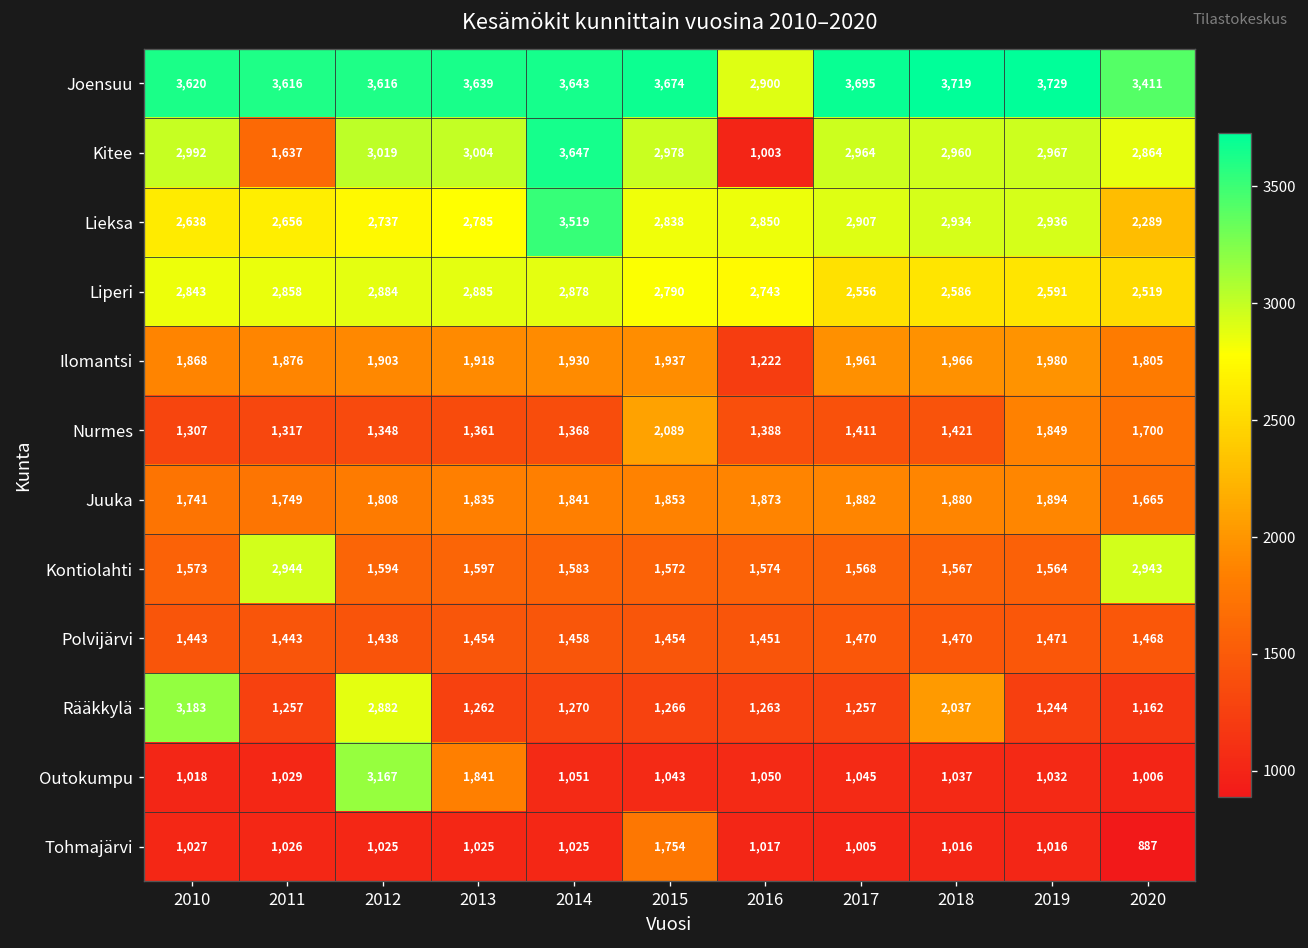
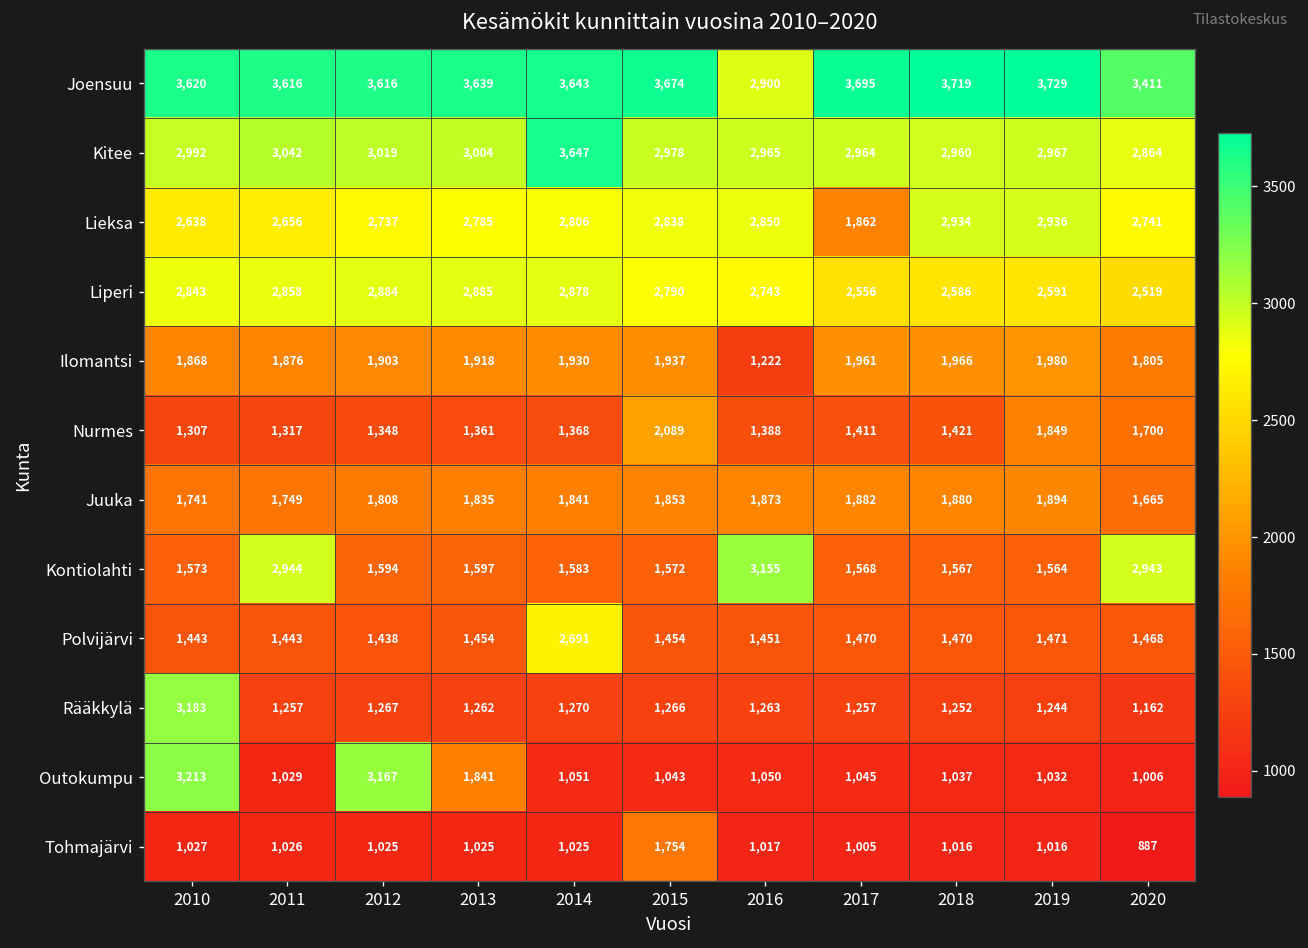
  {
    "Joensuu": {
      "2010": "3,620",
      "2011": "3,616",
      "2012": "3,616",
      "2013": "3,639",
      "2014": "3,643",
      "2015": "3,674",
      "2016": "2,900",
      "2017": "3,695",
      "2018": "3,719",
      "2019": "3,729",
      "2020": "3,411"
    },
    "Kitee": {
      "2010": "2,992",
-     "2011": "1,637",
+     "2011": "3,042",
      "2012": "3,019",
      "2013": "3,004",
      "2014": "3,647",
      "2015": "2,978",
-     "2016": "1,003",
+     "2016": "2,965",
      "2017": "2,964",
      "2018": "2,960",
      "2019": "2,967",
      "2020": "2,864"
    },
    "Lieksa": {
      "2010": "2,638",
      "2011": "2,656",
      "2012": "2,737",
      "2013": "2,785",
-     "2014": "3,519",
+     "2014": "2,806",
      "2015": "2,838",
      "2016": "2,850",
-     "2017": "2,907",
+     "2017": "1,862",
      "2018": "2,934",
      "2019": "2,936",
-     "2020": "2,289"
+     "2020": "2,741"
    },
    "Liperi": {
      "2010": "2,843",
      "2011": "2,858",
      "2012": "2,884",
      "2013": "2,885",
      "2014": "2,878",
      "2015": "2,790",
      "2016": "2,743",
      "2017": "2,556",
      "2018": "2,586",
      "2019": "2,591",
      "2020": "2,519"
    },
    "Ilomantsi": {
      "2010": "1,868",
      "2011": "1,876",
      "2012": "1,903",
      "2013": "1,918",
      "2014": "1,930",
      "2015": "1,937",
      "2016": "1,222",
      "2017": "1,961",
      "2018": "1,966",
      "2019": "1,980",
      "2020": "1,805"
    },
    "Nurmes": {
      "2010": "1,307",
      "2011": "1,317",
      "2012": "1,348",
      "2013": "1,361",
      "2014": "1,368",
      "2015": "2,089",
      "2016": "1,388",
      "2017": "1,411",
      "2018": "1,421",
      "2019": "1,849",
      "2020": "1,700"
    },
    "Juuka": {
      "2010": "1,741",
      "2011": "1,749",
      "2012": "1,808",
      "2013": "1,835",
      "2014": "1,841",
      "2015": "1,853",
      "2016": "1,873",
      "2017": "1,882",
      "2018": "1,880",
      "2019": "1,894",
      "2020": "1,665"
    },
    "Kontiolahti": {
      "2010": "1,573",
      "2011": "2,944",
      "2012": "1,594",
      "2013": "1,597",
      "2014": "1,583",
      "2015": "1,572",
-     "2016": "1,574",
+     "2016": "3,155",
      "2017": "1,568",
      "2018": "1,567",
      "2019": "1,564",
      "2020": "2,943"
    },
    "Polvijärvi": {
      "2010": "1,443",
      "2011": "1,443",
      "2012": "1,438",
      "2013": "1,454",
-     "2014": "1,458",
+     "2014": "2,691",
      "2015": "1,454",
      "2016": "1,451",
      "2017": "1,470",
      "2018": "1,470",
      "2019": "1,471",
      "2020": "1,468"
    },
    "Rääkkylä": {
      "2010": "3,183",
      "2011": "1,257",
-     "2012": "2,882",
+     "2012": "1,267",
      "2013": "1,262",
      "2014": "1,270",
      "2015": "1,266",
      "2016": "1,263",
      "2017": "1,257",
-     "2018": "2,037",
+     "2018": "1,252",
      "2019": "1,244",
      "2020": "1,162"
    },
    "Outokumpu": {
-     "2010": "1,018",
+     "2010": "3,213",
      "2011": "1,029",
      "2012": "3,167",
      "2013": "1,841",
      "2014": "1,051",
      "2015": "1,043",
      "2016": "1,050",
      "2017": "1,045",
      "2018": "1,037",
      "2019": "1,032",
      "2020": "1,006"
    },
    "Tohmajärvi": {
      "2010": "1,027",
      "2011": "1,026",
      "2012": "1,025",
      "2013": "1,025",
      "2014": "1,025",
      "2015": "1,754",
      "2016": "1,017",
      "2017": "1,005",
      "2018": "1,016",
      "2019": "1,016",
      "2020": "887"
    }
  }
